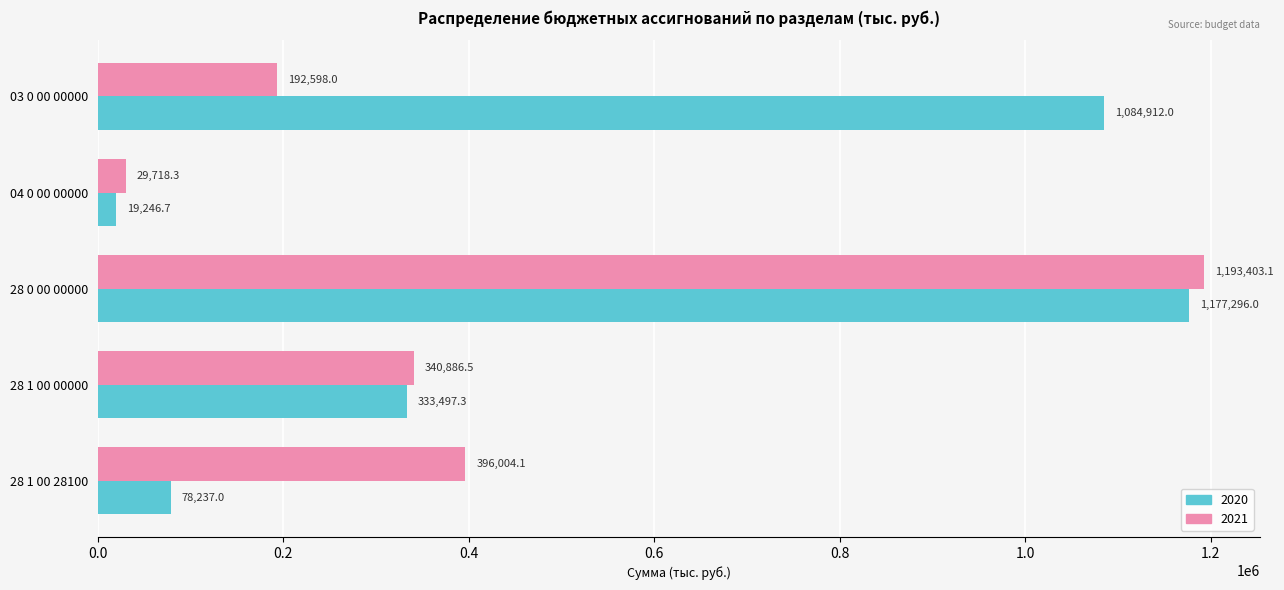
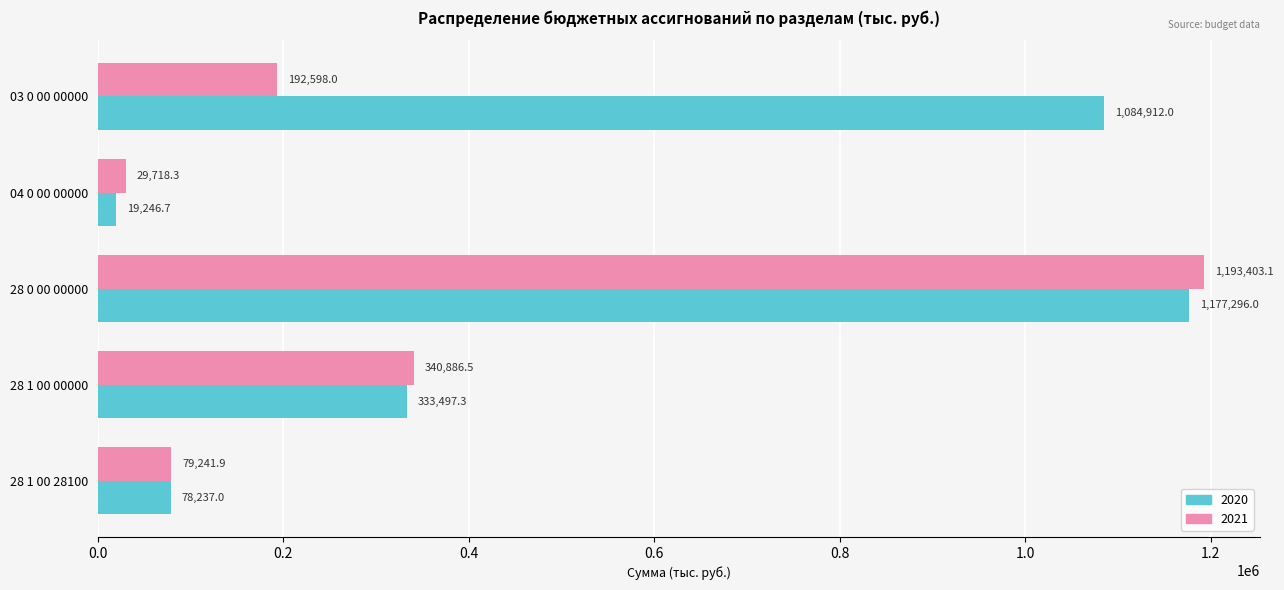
  {
    "2020": {
      "03 0 00 00000": "1,084,912.0",
      "04 0 00 00000": "19,246.7",
      "28 0 00 00000": "1,177,296.0",
      "28 1 00 00000": "333,497.3",
      "28 1 00 28100": "78,237.0"
    },
    "2021": {
      "03 0 00 00000": "192,598.0",
      "04 0 00 00000": "29,718.3",
      "28 0 00 00000": "1,193,403.1",
      "28 1 00 00000": "340,886.5",
-     "28 1 00 28100": "396,004.1"
+     "28 1 00 28100": "79,241.9"
    }
  }
